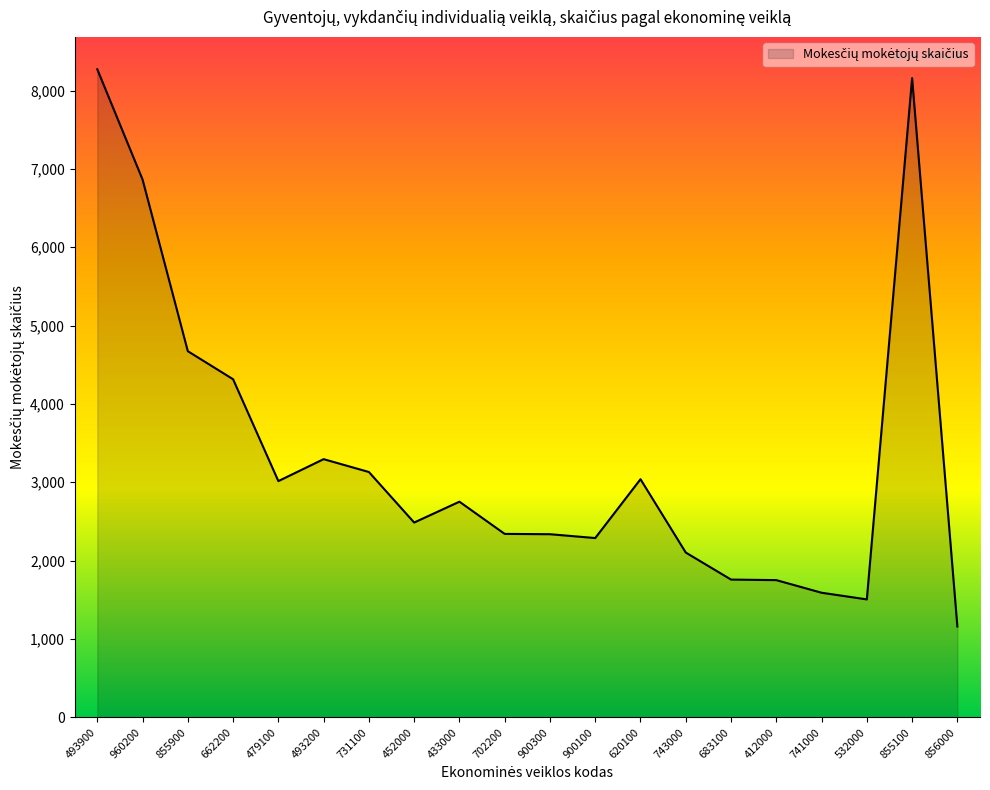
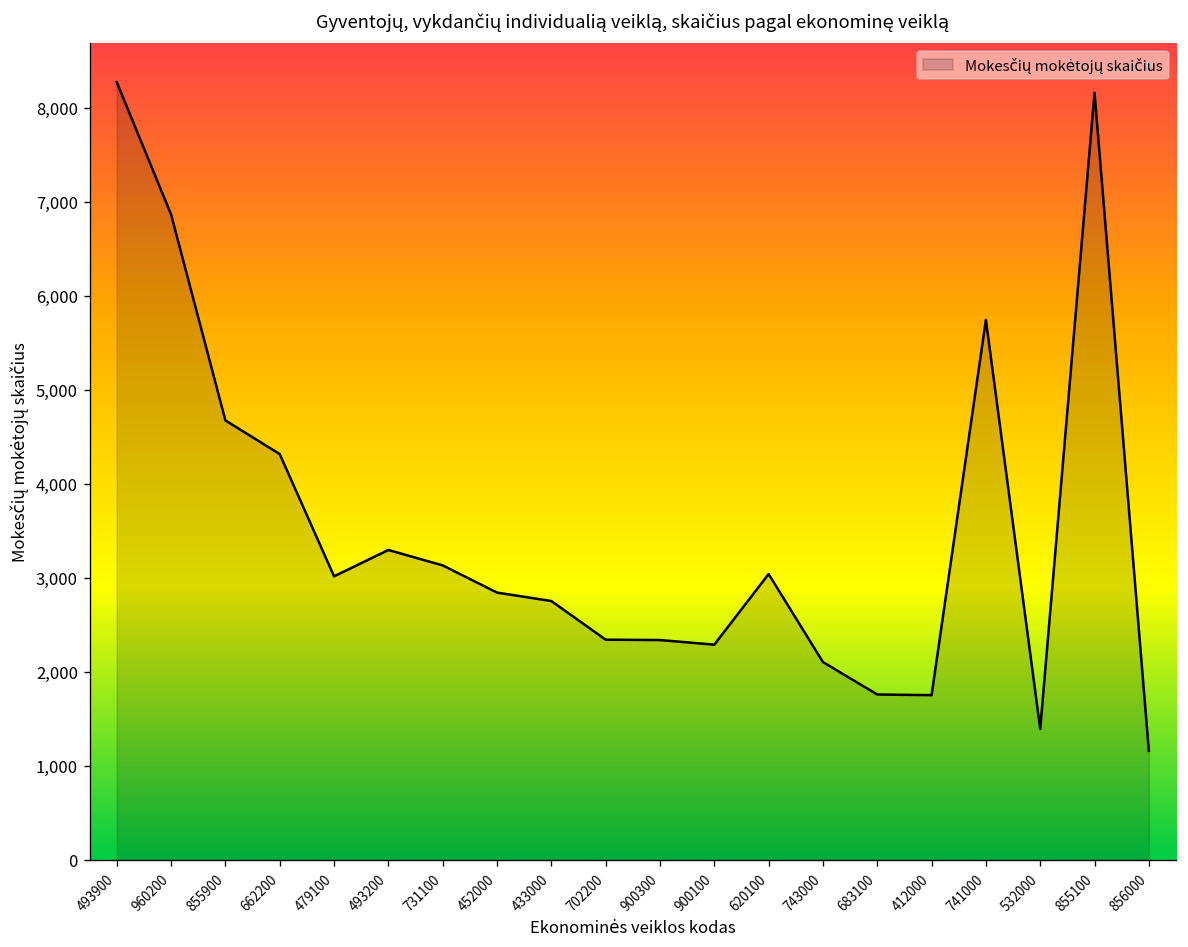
  {
    "493900": "8,300",
    "960200": "6,900",
    "855900": "4,700",
    "662200": "4,300",
    "479100": "3,000",
    "493200": "3,300",
    "731100": "3,100",
-   "452000": "2,500",
+   "452000": "2,800",
    "433000": "2,800",
    "702200": "2,300",
    "900300": "2,300",
    "900100": "2,300",
    "620100": "3,000",
    "743000": "2,100",
    "683100": "1,800",
    "412000": "1,800",
-   "741000": "1,600",
-   "532000": "1,500",
+   "741000": "5,700",
+   "532000": "1,400",
    "855100": "8,200",
    "856000": "1,200"
  }
